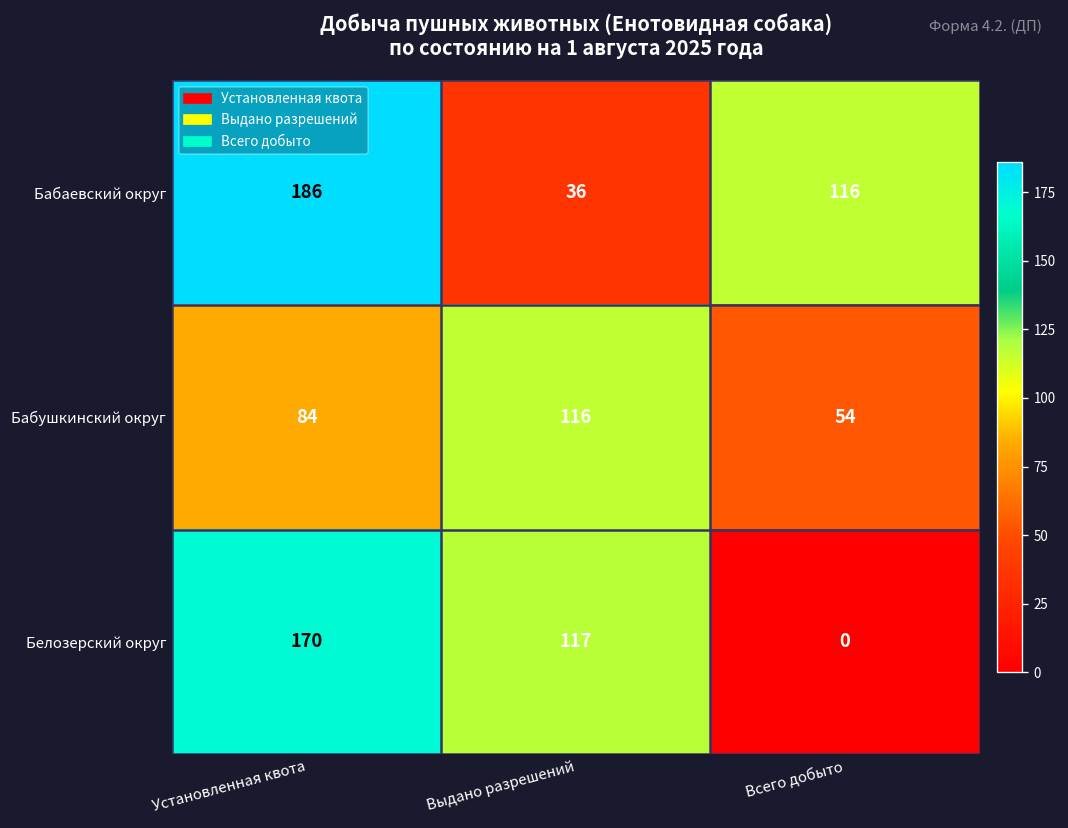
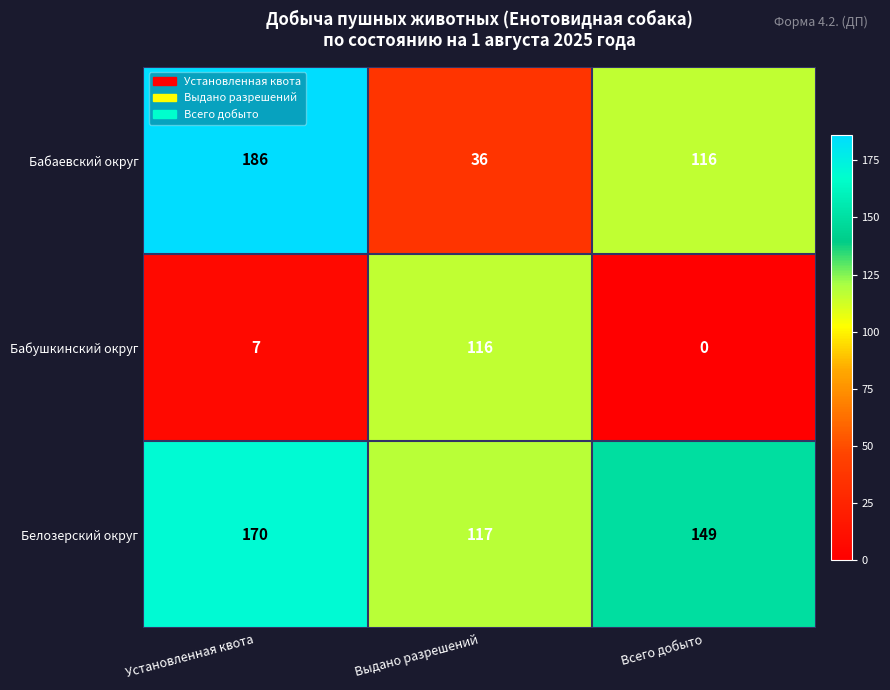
  {
    "Бабаевский округ": {
      "Установленная квота": 186,
      "Выдано разрешений": 36,
      "Всего добыто": 116
    },
    "Бабушкинский округ": {
-     "Установленная квота": 84,
+     "Установленная квота": 7,
      "Выдано разрешений": 116,
-     "Всего добыто": 54
+     "Всего добыто": 0
    },
    "Белозерский округ": {
      "Установленная квота": 170,
      "Выдано разрешений": 117,
-     "Всего добыто": 0
+     "Всего добыто": 149
    }
  }
